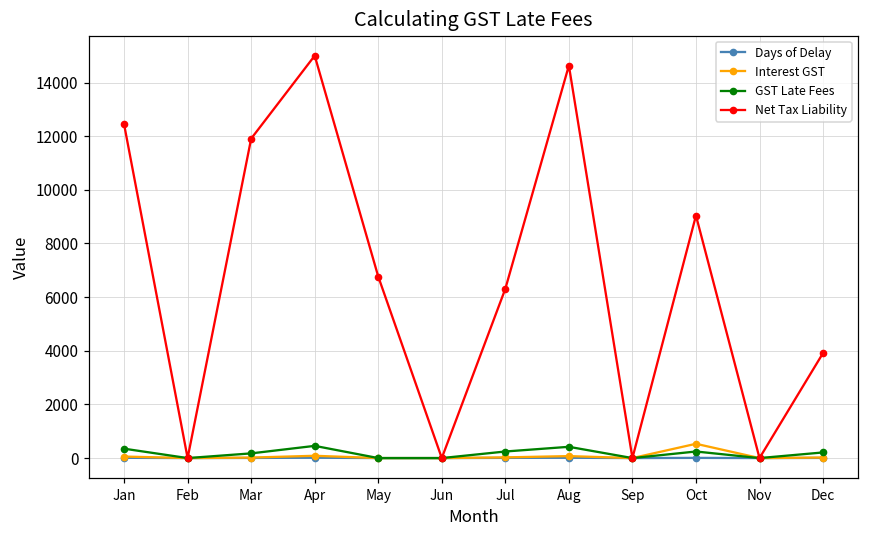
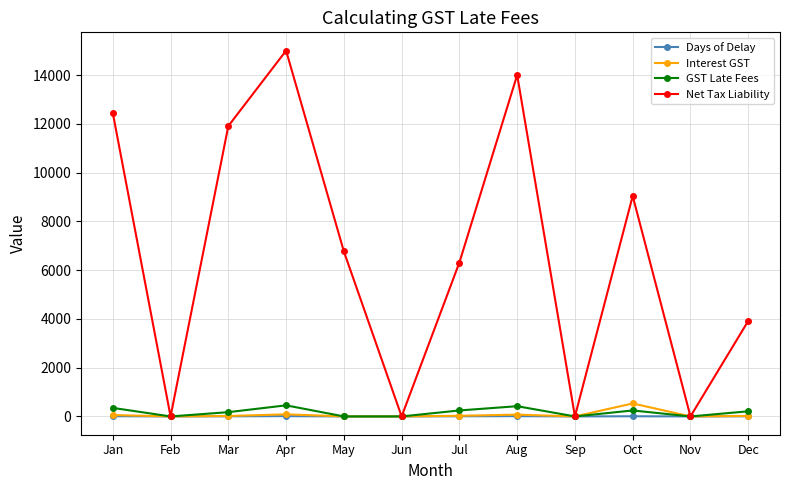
  {
    "Days of Delay": {
      "Oct": 0
    },
    "Interest GST": {
      "Oct": 500
    },
    "GST Late Fees": {
      "Jan": 400,
      "Mar": 200,
      "Apr": 500,
      "Jul": 200,
      "Aug": 400,
      "Oct": 200,
      "Dec": 200
    },
    "Net Tax Liability": {
      "Jan": 12400,
      "Mar": 11900,
      "Apr": 15000,
      "May": 6800,
      "Jul": 6300,
-     "Aug": 14600,
+     "Aug": 14000,
      "Oct": 9000,
      "Dec": 3900
    }
  }
